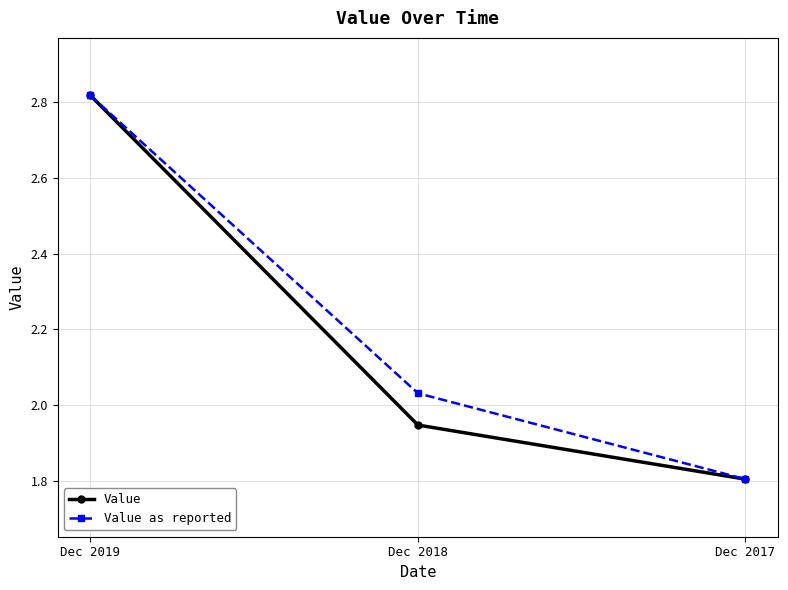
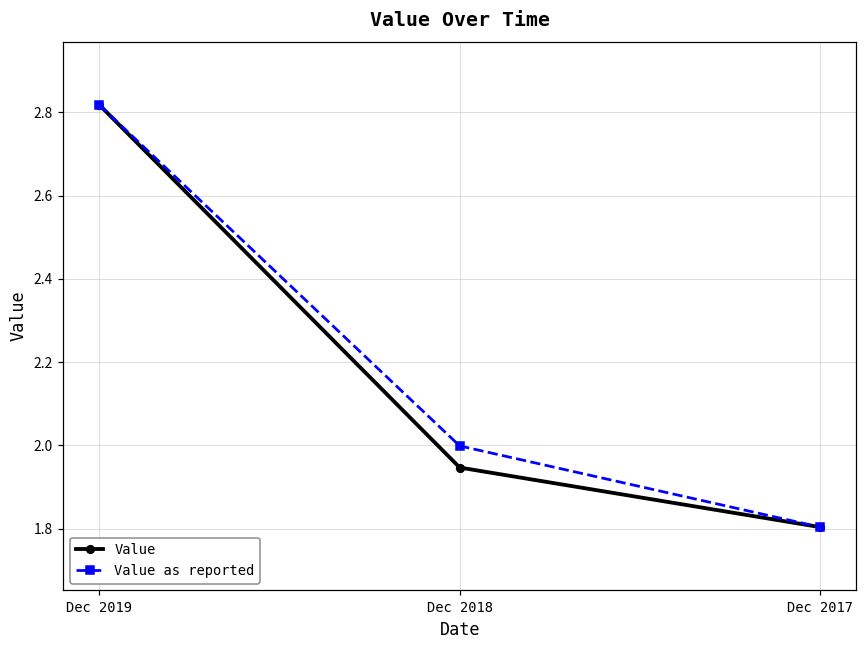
  {
    "Value": {
      "Dec 2018": 1.95
    },
    "Value as reported": {
-     "Dec 2018": 2.03
+     "Dec 2018": 2.00
    }
  }
